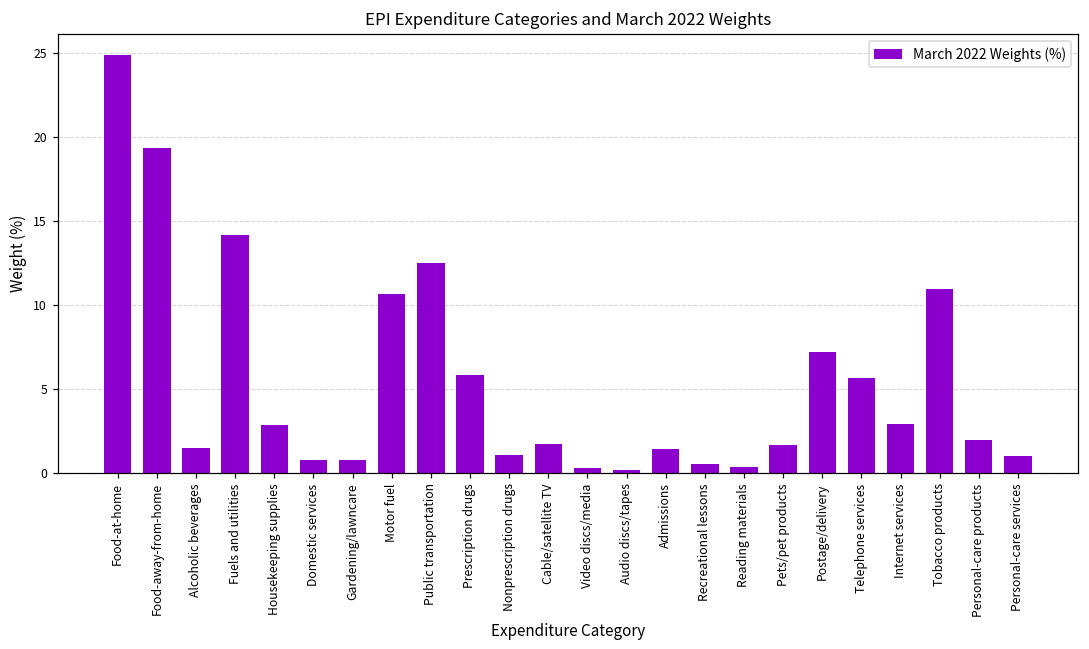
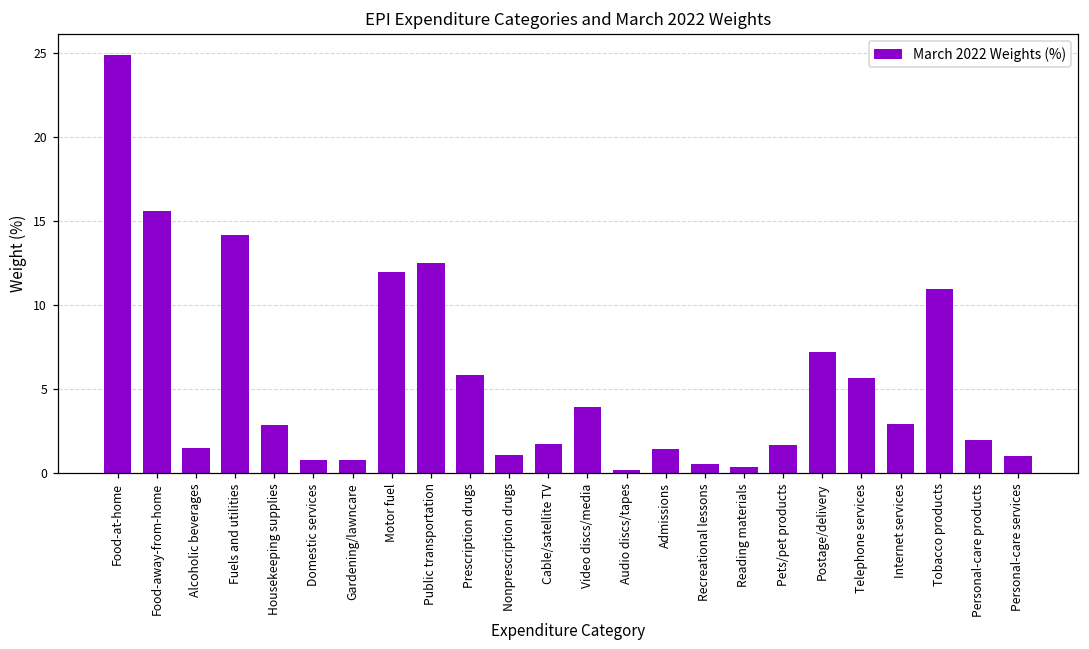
  {
    "Food-at-home": 24.9,
-   "Food-away-from-home": 19.4,
+   "Food-away-from-home": 15.6,
    "Alcoholic beverages": 1.5,
    "Fuels and utilities": 14.2,
    "Housekeeping supplies": 2.8,
    "Domestic services": 0.7,
    "Gardening/lawncare": 0.8,
-   "Motor fuel": 10.6,
+   "Motor fuel": 12.0,
    "Public transportation": 12.5,
    "Prescription drugs": 5.8,
    "Nonprescription drugs": 1.0,
    "Cable/satellite TV": 1.7,
-   "Video discs/media": 0.3,
+   "Video discs/media": 3.9,
    "Admissions": 1.4,
    "Recreational lessons": 0.5,
    "Reading materials": 0.3,
    "Pets/pet products": 1.7,
    "Postage/delivery": 7.2,
    "Telephone services": 5.7,
    "Internet services": 2.9,
    "Tobacco products": 11.0,
    "Personal-care products": 2.0,
    "Personal-care services": 1.0
  }
